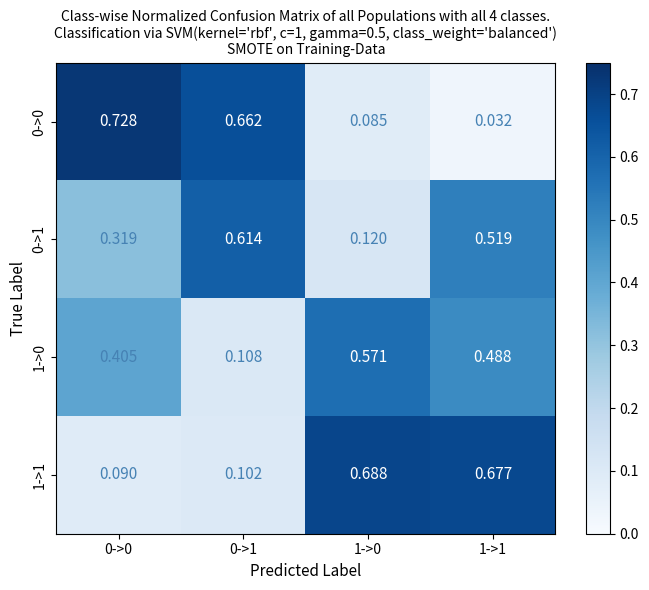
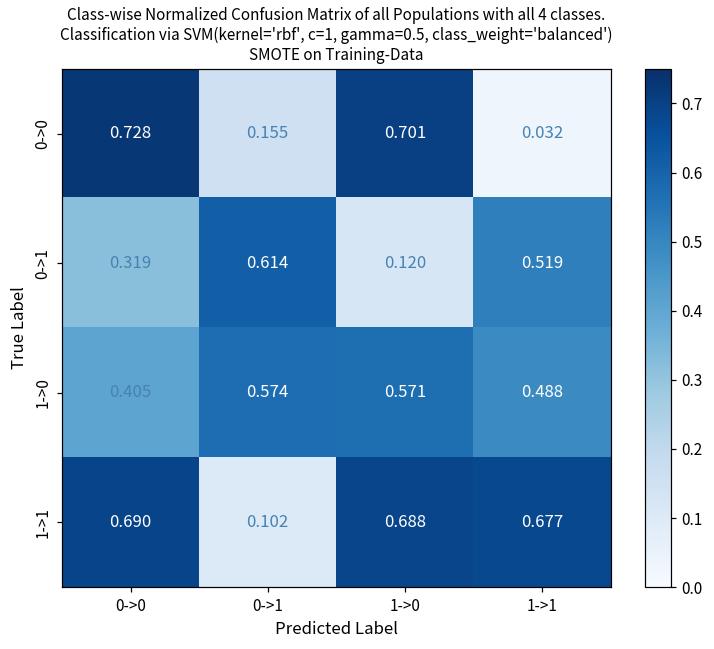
  {
    "0->0": {
      "0->0": 0.728,
-     "0->1": 0.662,
-     "1->0": 0.085,
+     "0->1": 0.155,
+     "1->0": 0.701,
      "1->1": 0.032
    },
    "0->1": {
      "0->0": 0.319,
      "0->1": 0.614,
      "1->0": 0.120,
      "1->1": 0.519
    },
    "1->0": {
-     "0->1": 0.108,
+     "0->1": 0.574,
      "1->0": 0.571,
      "1->1": 0.488
    },
    "1->1": {
-     "0->0": 0.090,
+     "0->0": 0.690,
      "0->1": 0.102,
      "1->0": 0.688,
      "1->1": 0.677
    }
  }
